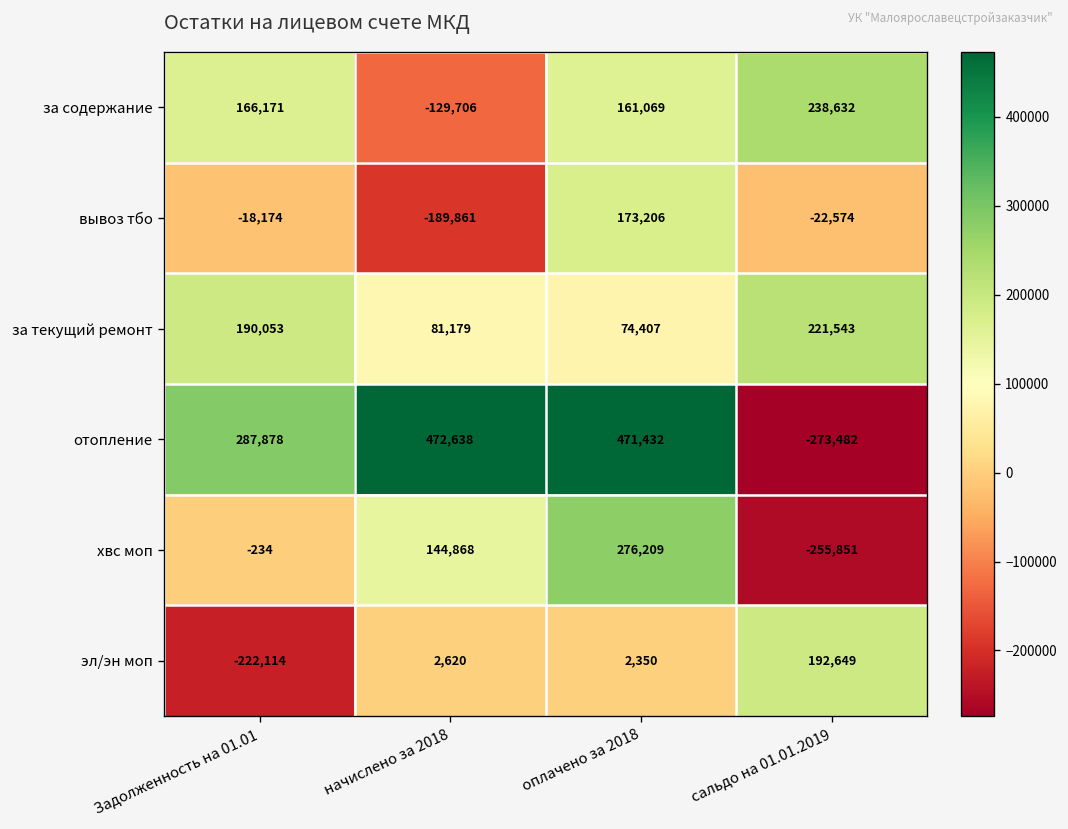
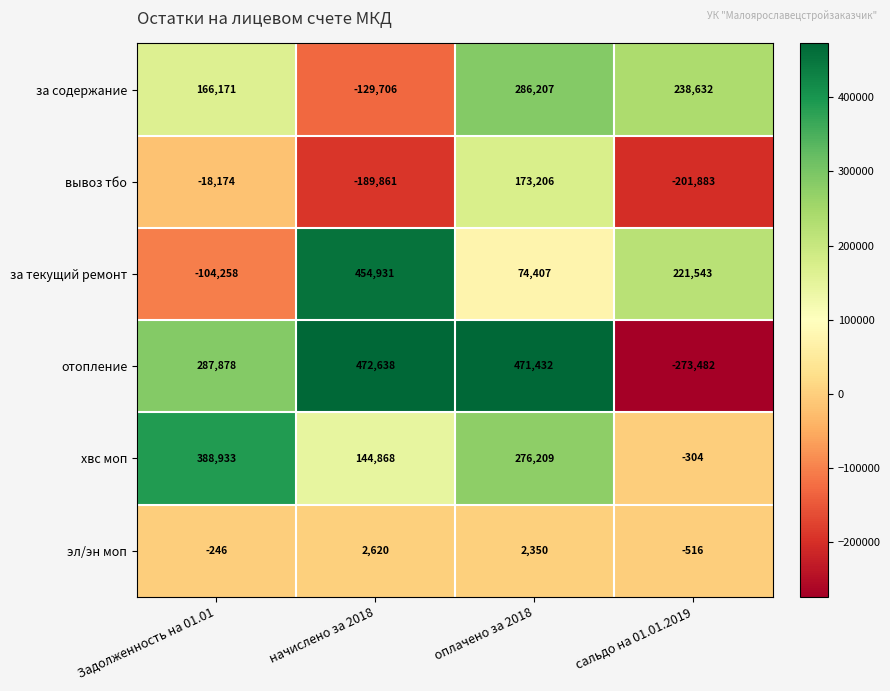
  {
    "за содержание": {
      "Задолженность на 01.01": "166,171",
      "начислено за 2018": "-129,706",
-     "оплачено за 2018": "161,069",
+     "оплачено за 2018": "286,207",
      "сальдо на 01.01.2019": "238,632"
    },
    "вывоз тбо": {
      "Задолженность на 01.01": "-18,174",
      "начислено за 2018": "-189,861",
      "оплачено за 2018": "173,206",
-     "сальдо на 01.01.2019": "-22,574"
+     "сальдо на 01.01.2019": "-201,883"
    },
    "за текущий ремонт": {
-     "Задолженность на 01.01": "190,053",
-     "начислено за 2018": "81,179",
+     "Задолженность на 01.01": "-104,258",
+     "начислено за 2018": "454,931",
      "оплачено за 2018": "74,407",
      "сальдо на 01.01.2019": "221,543"
    },
    "отопление": {
      "Задолженность на 01.01": "287,878",
      "начислено за 2018": "472,638",
      "оплачено за 2018": "471,432",
      "сальдо на 01.01.2019": "-273,482"
    },
    "хвс моп": {
-     "Задолженность на 01.01": "-234",
+     "Задолженность на 01.01": "388,933",
      "начислено за 2018": "144,868",
      "оплачено за 2018": "276,209",
-     "сальдо на 01.01.2019": "-255,851"
+     "сальдо на 01.01.2019": "-304"
    },
    "эл/эн моп": {
-     "Задолженность на 01.01": "-222,114",
+     "Задолженность на 01.01": "-246",
      "начислено за 2018": "2,620",
      "оплачено за 2018": "2,350",
-     "сальдо на 01.01.2019": "192,649"
+     "сальдо на 01.01.2019": "-516"
    }
  }
